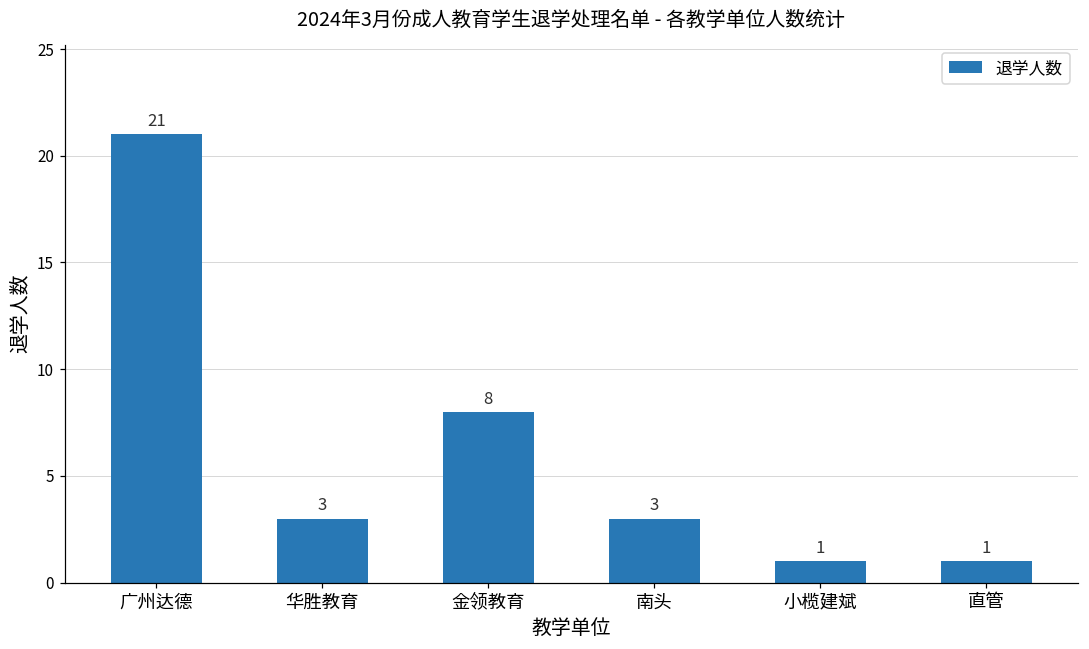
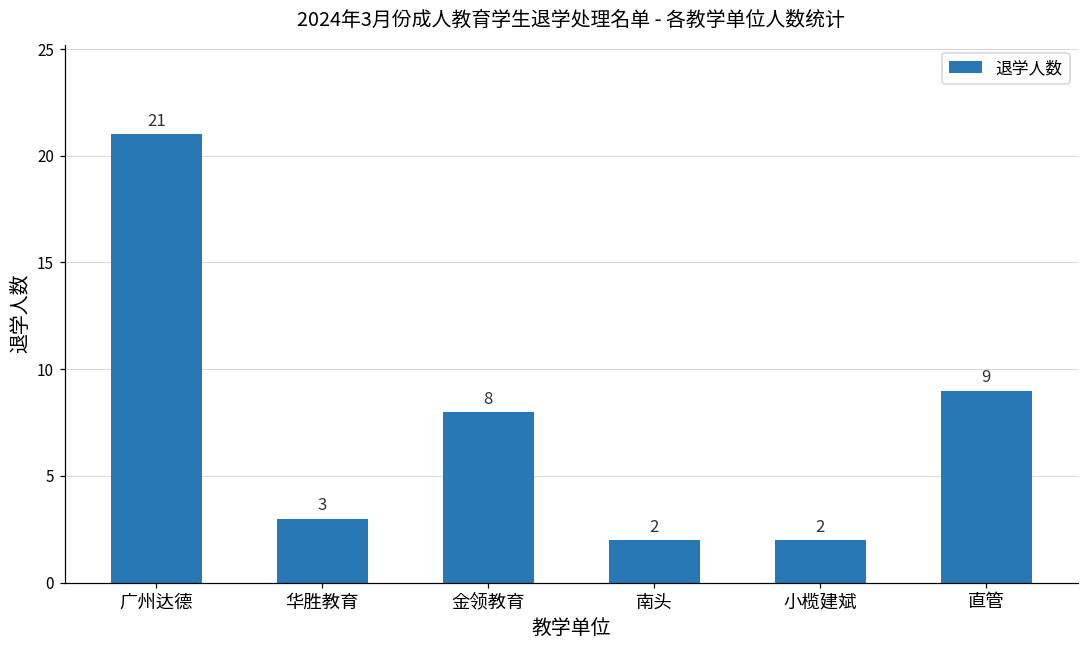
  {
    "广州达德": 21,
    "华胜教育": 3,
    "金领教育": 8,
-   "南头": 3,
-   "小榄建斌": 1,
-   "直管": 1
+   "南头": 2,
+   "小榄建斌": 2,
+   "直管": 9
  }
